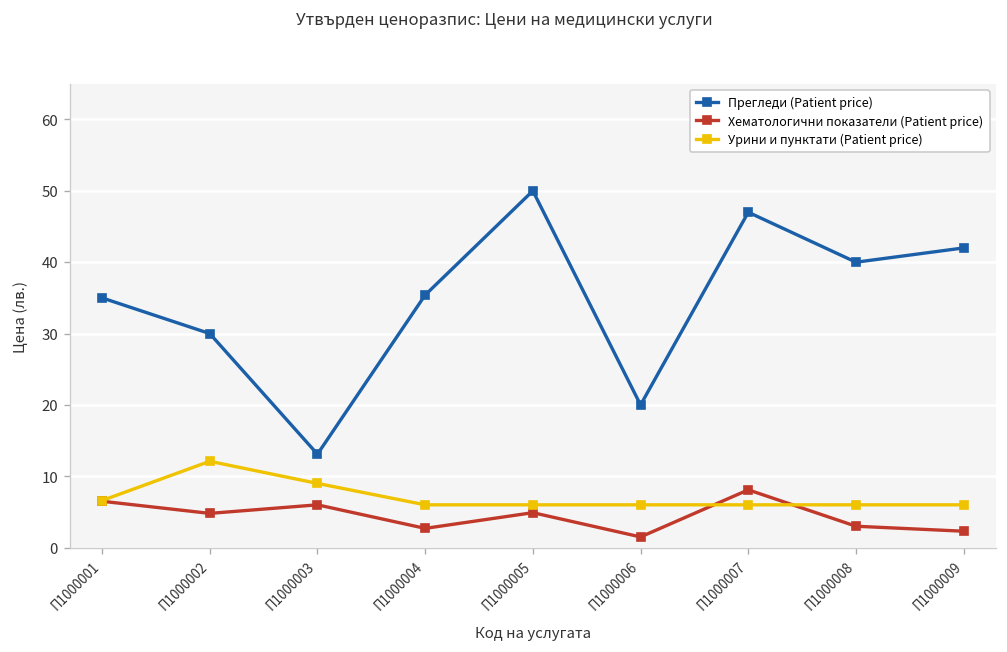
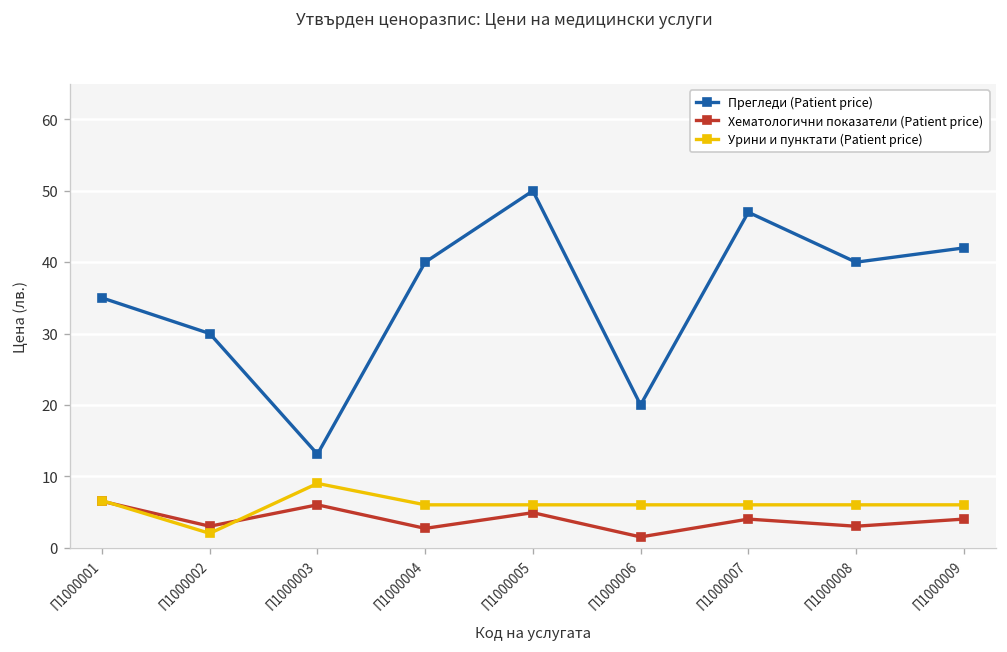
  {
    "Прегледи (Patient price)": {
      "П1000001": 35,
      "П1000002": 30,
      "П1000003": 13,
-     "П1000004": 35,
+     "П1000004": 40,
      "П1000005": 50,
      "П1000006": 20,
      "П1000007": 47,
      "П1000008": 40,
      "П1000009": 42
    },
    "Хематологични показатели (Patient price)": {
-     "П1000002": 5,
+     "П1000002": 3,
      "П1000003": 6,
      "П1000004": 3,
      "П1000005": 5,
      "П1000006": 2,
-     "П1000007": 8,
+     "П1000007": 4,
      "П1000008": 3,
-     "П1000009": 2
+     "П1000009": 4
    },
    "Урини и пунктати (Patient price)": {
-     "П1000002": 12,
+     "П1000002": 2,
      "П1000003": 9,
      "П1000004": 6,
      "П1000005": 6,
      "П1000006": 6,
      "П1000007": 6,
      "П1000008": 6,
      "П1000009": 6
    }
  }
